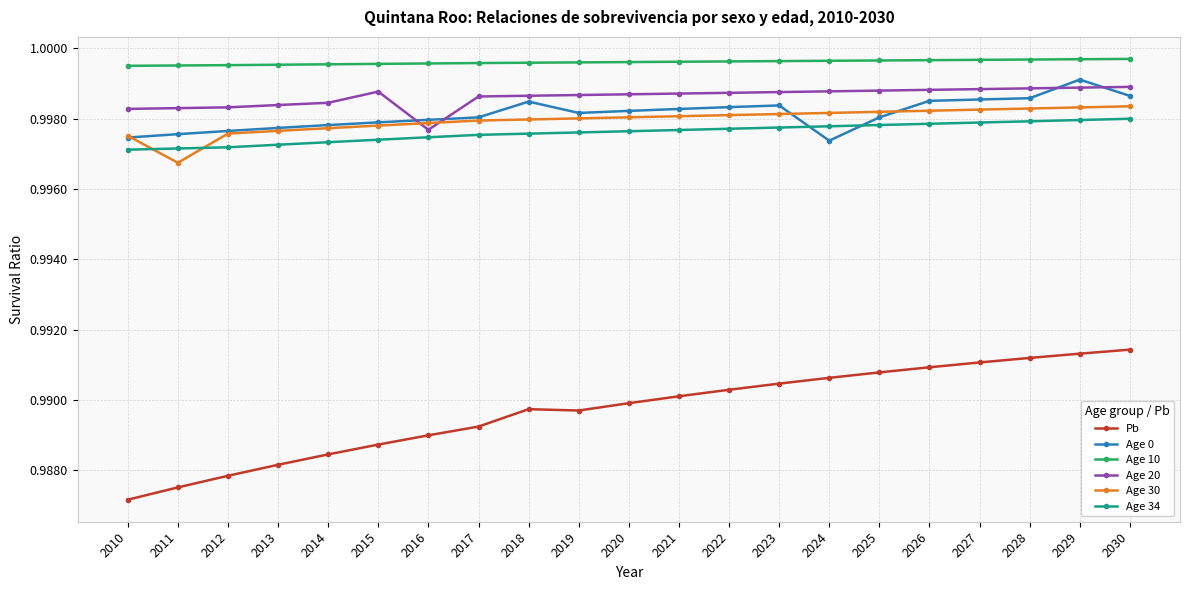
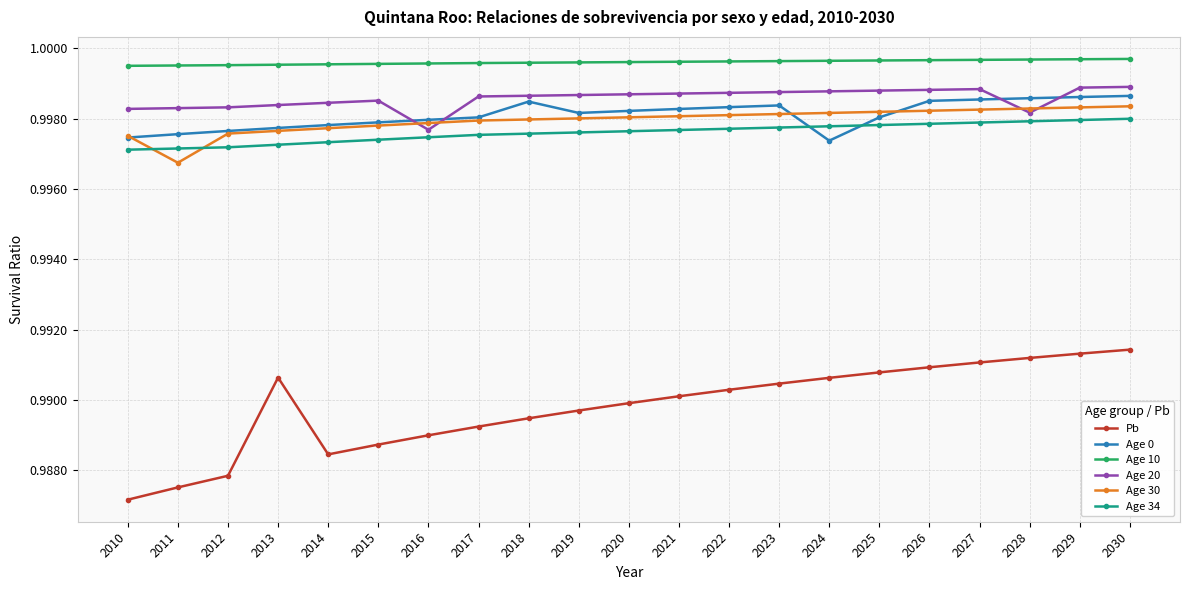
  {
    "Pb": {
      "2010": 0.9872,
      "2011": 0.9875,
      "2012": 0.9878,
-     "2013": 0.9882,
+     "2013": 0.9906,
      "2014": 0.9884,
      "2015": 0.9887,
      "2016": 0.9890,
      "2017": 0.9892,
-     "2018": 0.9897,
+     "2018": 0.9895,
      "2019": 0.9897,
      "2020": 0.9899,
      "2021": 0.9901,
      "2022": 0.9903,
      "2023": 0.9905,
      "2024": 0.9906,
      "2025": 0.9908,
      "2026": 0.9909,
      "2027": 0.9911,
      "2028": 0.9912,
      "2029": 0.9913,
      "2030": 0.9914
    },
    "Age 0": {
      "2011": 0.9976,
      "2012": 0.9977,
      "2013": 0.9977,
      "2014": 0.9978,
      "2015": 0.9979,
      "2016": 0.9980,
      "2017": 0.9980,
      "2018": 0.9985,
      "2019": 0.9982,
      "2020": 0.9982,
      "2021": 0.9983,
      "2022": 0.9983,
      "2023": 0.9984,
      "2024": 0.9974,
      "2025": 0.9980,
      "2026": 0.9985,
      "2027": 0.9985,
      "2028": 0.9986,
-     "2029": 0.9991,
+     "2029": 0.9986,
      "2030": 0.9987
    },
    "Age 20": {
      "2010": 0.9983,
      "2011": 0.9983,
      "2012": 0.9983,
      "2013": 0.9984,
      "2014": 0.9985,
-     "2015": 0.9988,
+     "2015": 0.9985,
      "2016": 0.9977,
      "2017": 0.9986,
      "2018": 0.9987,
      "2019": 0.9987,
      "2020": 0.9987,
      "2021": 0.9987,
      "2022": 0.9987,
      "2023": 0.9988,
      "2024": 0.9988,
      "2025": 0.9988,
      "2026": 0.9988,
      "2027": 0.9988,
-     "2028": 0.9989,
+     "2028": 0.9982,
      "2029": 0.9989,
      "2030": 0.9989
    },
    "Age 30": {
      "2011": 0.9967,
      "2012": 0.9976,
      "2013": 0.9977,
      "2014": 0.9977,
      "2015": 0.9978,
      "2016": 0.9979,
      "2017": 0.9979,
      "2018": 0.9980,
      "2019": 0.9980,
      "2020": 0.9980,
      "2021": 0.9981,
      "2022": 0.9981,
      "2023": 0.9981,
      "2024": 0.9982,
      "2025": 0.9982,
      "2026": 0.9982,
      "2027": 0.9983,
      "2028": 0.9983,
      "2029": 0.9983,
      "2030": 0.9984
    }
  }
